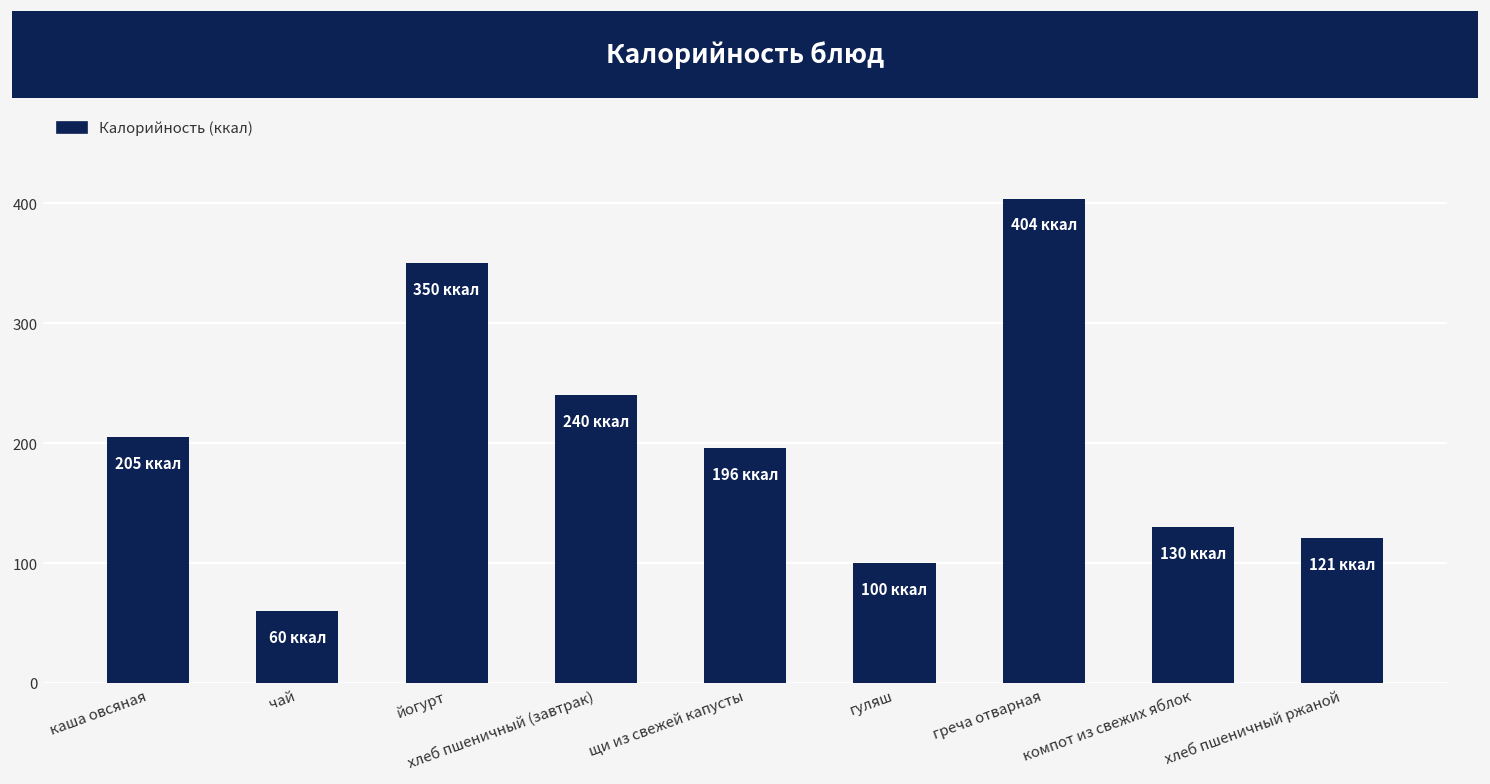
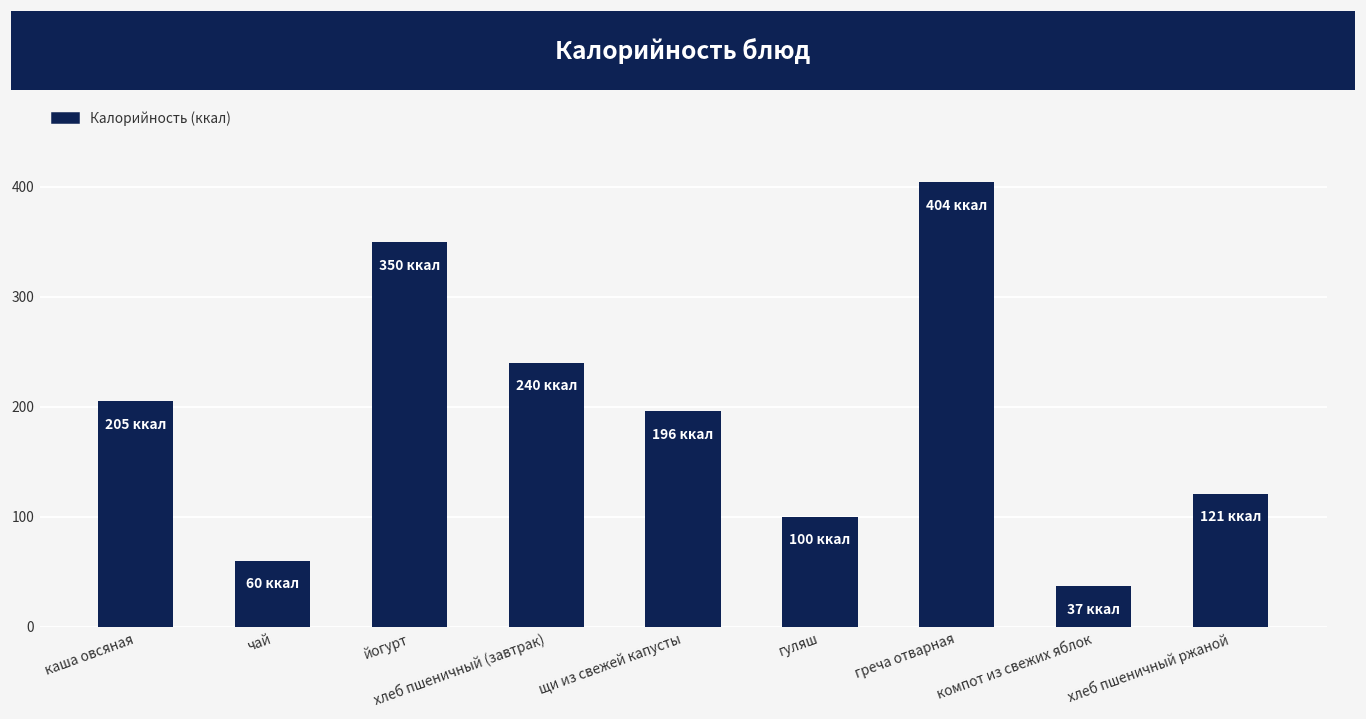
  {
    "каша овсяная": 205,
    "чай": 60,
    "йогурт": 350,
    "хлеб пшеничный (завтрак)": 240,
    "щи из свежей капусты": 196,
    "гуляш": 100,
    "греча отварная": 404,
-   "компот из свежих яблок": 130,
+   "компот из свежих яблок": 37,
    "хлеб пшеничный ржаной": 121
  }
